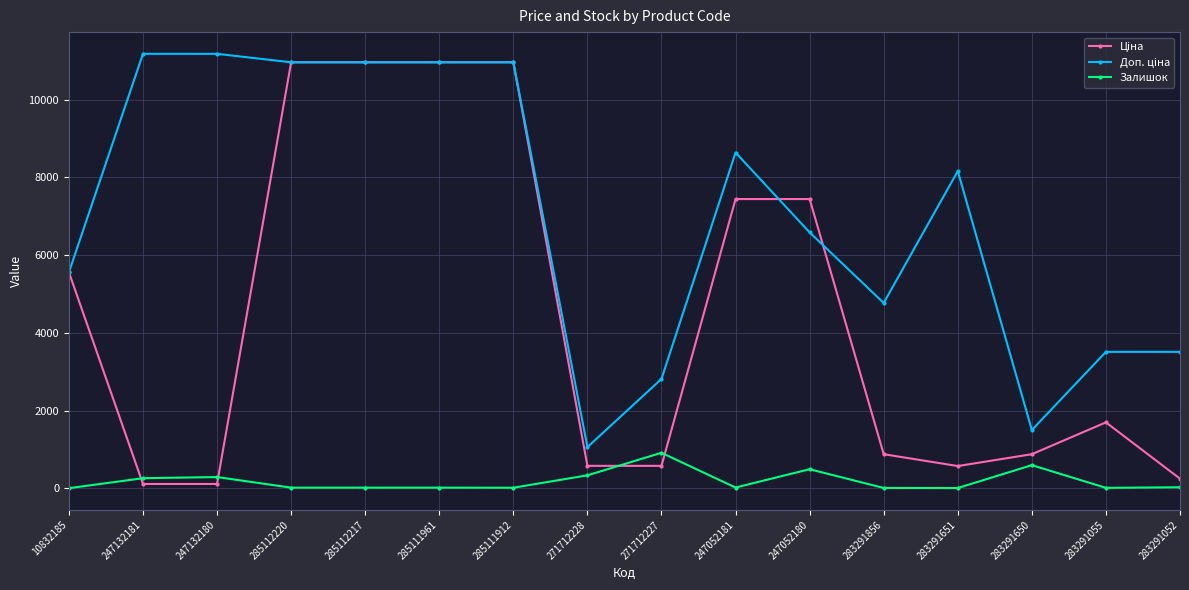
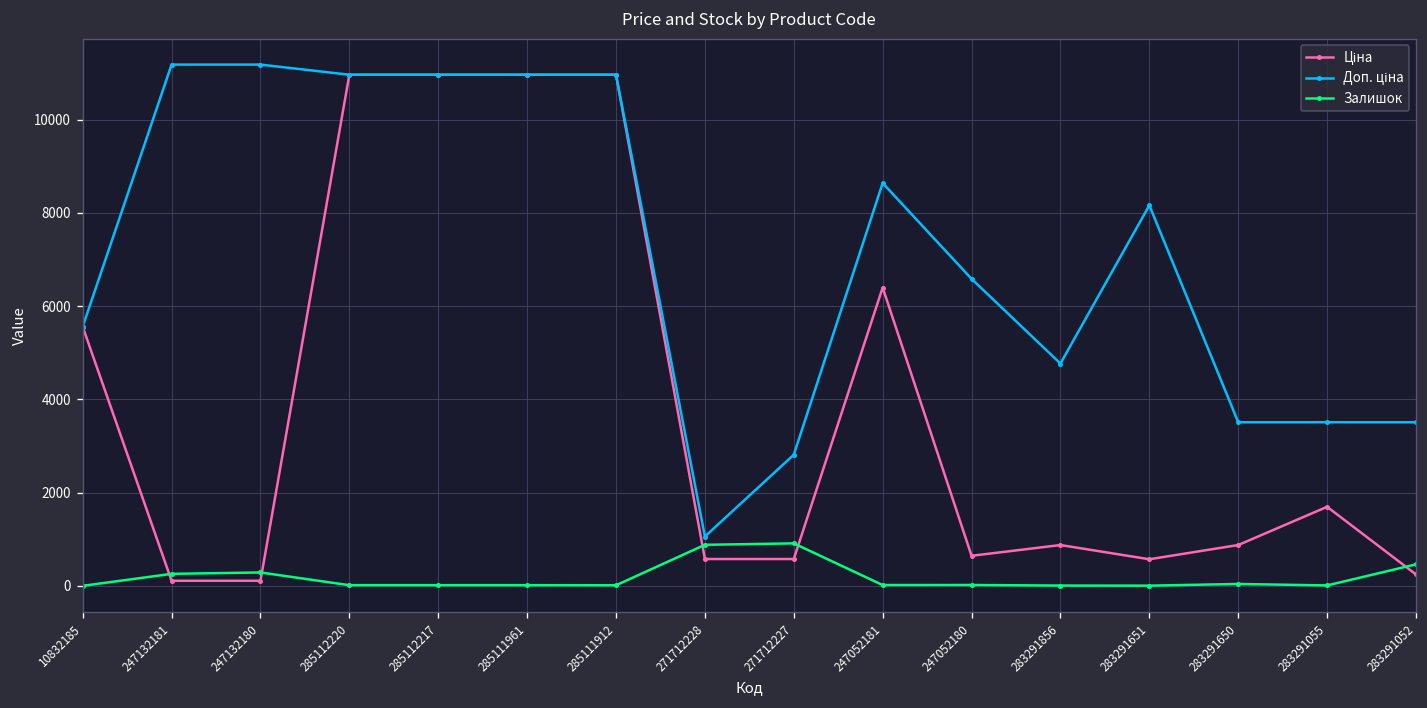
  {
    "Ціна": {
      "247132181": 100,
      "247132180": 100,
      "271712228": 600,
      "271712227": 600,
-     "247052181": 7400,
-     "247052180": 7400,
+     "247052181": 6400,
+     "247052180": 600,
      "283291856": 900,
      "283291651": 600,
      "283291650": 900,
      "283291055": 1700,
      "283291052": 200
    },
    "Доп. ціна": {
      "247132181": 11200,
      "247132180": 11200,
      "271712228": 1100,
      "271712227": 2800,
      "247052181": 8600,
      "247052180": 6600,
      "283291856": 4800,
      "283291651": 8200,
-     "283291650": 1500,
+     "283291650": 3500,
      "283291055": 3500,
      "283291052": 3500
    },
    "Залишок": {
      "10832185": 0,
      "247132181": 300,
      "247132180": 300,
      "285112220": 0,
      "285112217": 0,
      "285111961": 0,
      "285111912": 0,
-     "271712228": 300,
+     "271712228": 900,
      "271712227": 900,
      "247052181": 0,
-     "247052180": 500,
+     "247052180": 0,
      "283291856": 0,
      "283291651": 0,
-     "283291650": 600,
+     "283291650": 0,
      "283291055": 0,
-     "283291052": 0
+     "283291052": 500
    }
  }
